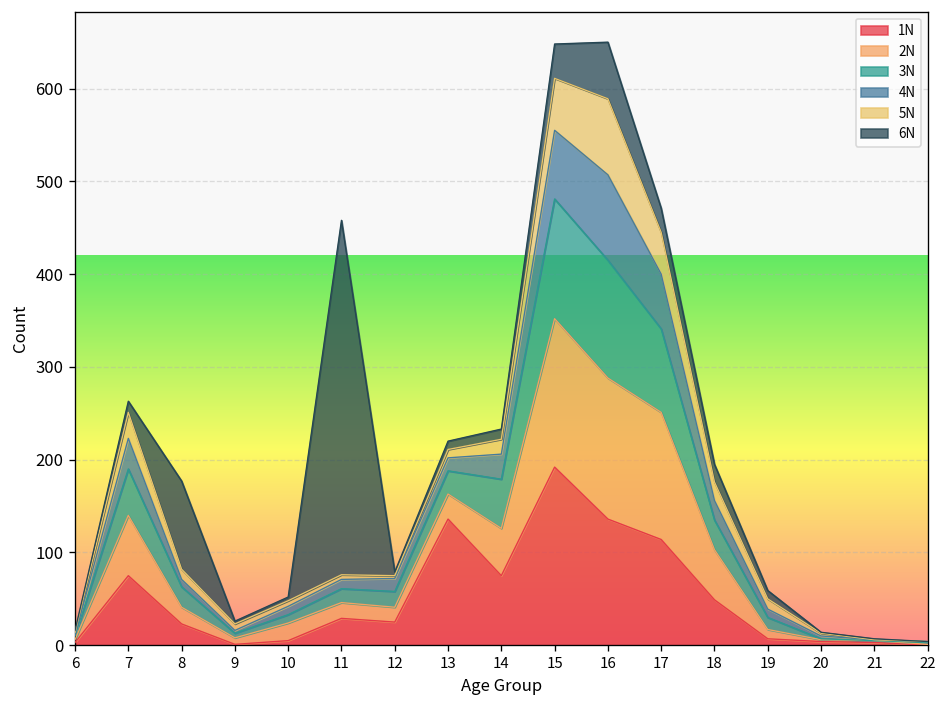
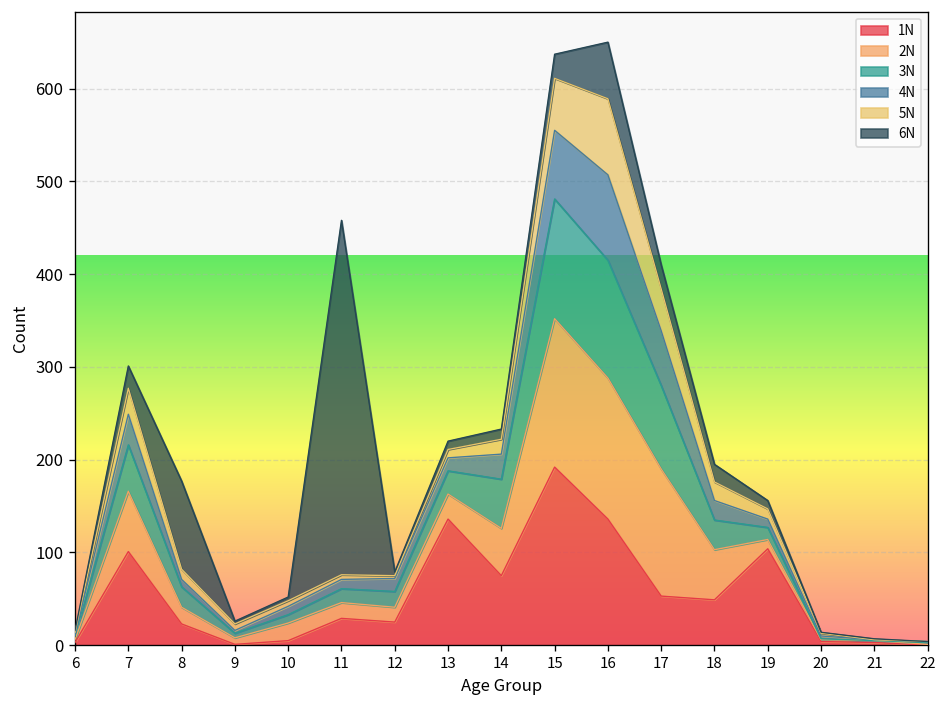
  {
    "1N": {
-     "7": 80,
+     "7": 100,
      "8": 20,
      "9": 0,
      "10": 10,
      "11": 30,
      "12": 30,
      "13": 140,
      "14": 80,
      "15": 190,
      "16": 140,
-     "17": 110,
+     "17": 50,
      "18": 50,
-     "19": 10
+     "19": 100
    },
    "6N": {
-     "7": 10,
+     "7": 20,
      "8": 100,
      "10": 0,
      "11": 380,
      "12": 0,
      "13": 10,
      "14": 10,
-     "15": 40,
+     "15": 30,
      "16": 60,
      "17": 30,
      "18": 20,
      "19": 10
    }
  }
